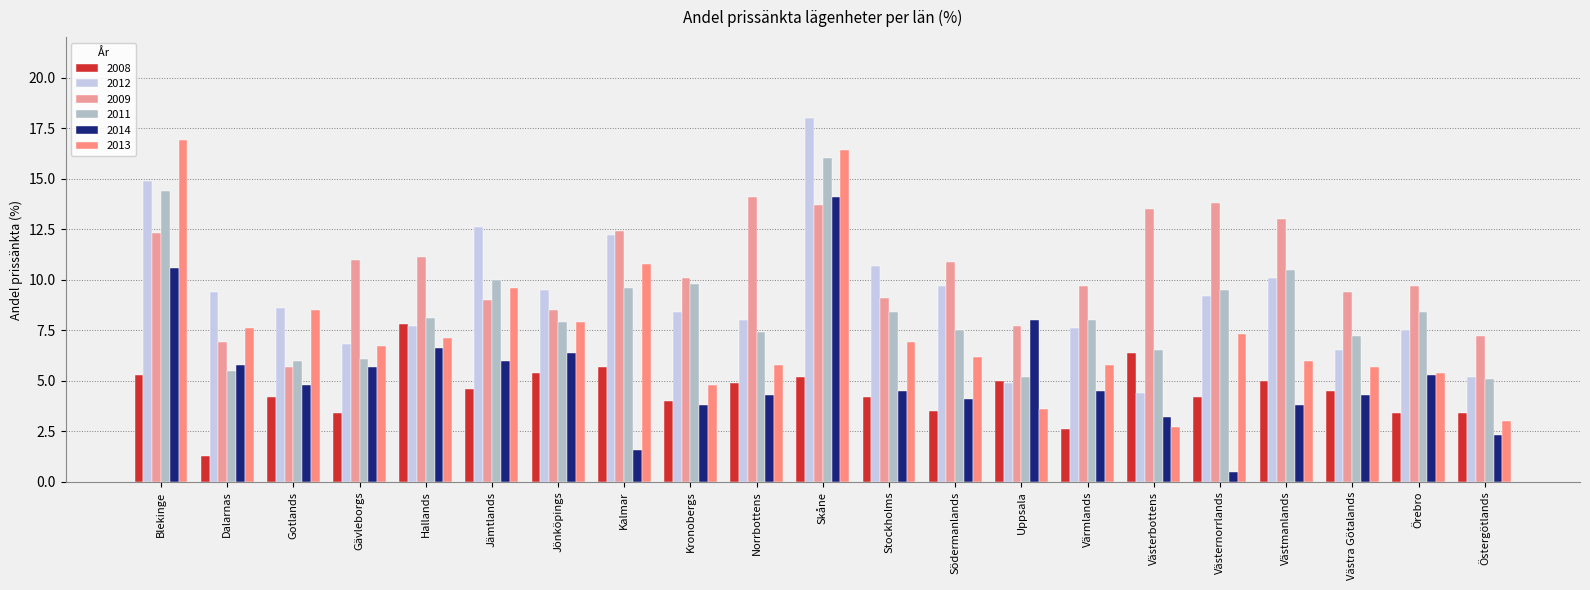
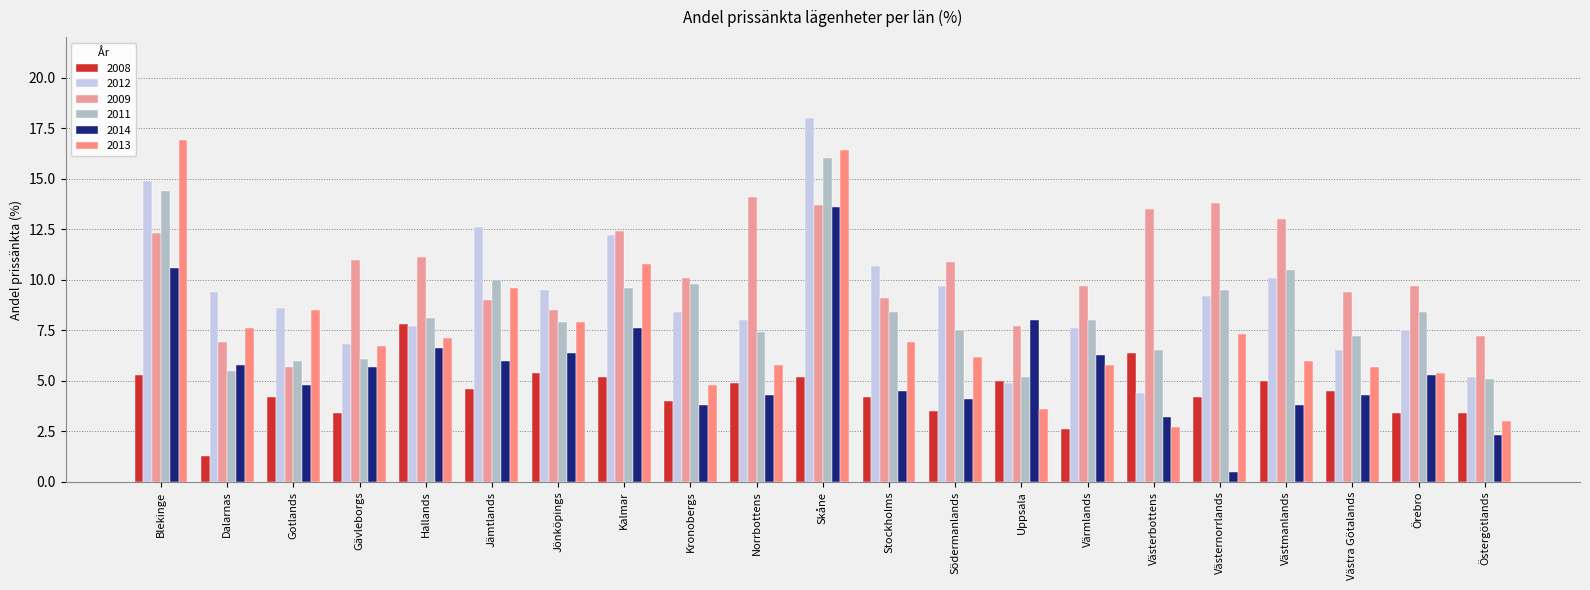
  {
    "2008": {
      "Blekinge": 5.3,
      "Dalarnas": 1.3,
      "Gotlands": 4.2,
      "Gävleborgs": 3.4,
      "Hallands": 7.8,
      "Jämtlands": 4.6,
      "Jönköpings": 5.4,
-     "Kalmar": 5.7,
+     "Kalmar": 5.2,
      "Kronobergs": 4.0,
      "Norrbottens": 4.9,
      "Skåne": 5.2,
      "Stockholms": 4.2,
      "Södermanlands": 3.5,
      "Uppsala": 5.0,
      "Värmlands": 2.6,
      "Västerbottens": 6.4,
      "Västernorrlands": 4.2,
      "Västmanlands": 5.0,
      "Västra Götalands": 4.5,
      "Örebro": 3.4,
      "Östergötlands": 3.4
    },
    "2014": {
      "Blekinge": 10.6,
      "Dalarnas": 5.8,
      "Gotlands": 4.8,
      "Gävleborgs": 5.7,
      "Hallands": 6.6,
      "Jämtlands": 6.0,
      "Jönköpings": 6.4,
-     "Kalmar": 1.6,
+     "Kalmar": 7.6,
      "Kronobergs": 3.8,
      "Norrbottens": 4.3,
-     "Skåne": 14.1,
+     "Skåne": 13.6,
      "Stockholms": 4.5,
      "Södermanlands": 4.1,
      "Uppsala": 8.0,
-     "Värmlands": 4.5,
+     "Värmlands": 6.3,
      "Västerbottens": 3.2,
      "Västernorrlands": 0.5,
      "Västmanlands": 3.8,
      "Västra Götalands": 4.3,
      "Örebro": 5.3,
      "Östergötlands": 2.3
    }
  }
